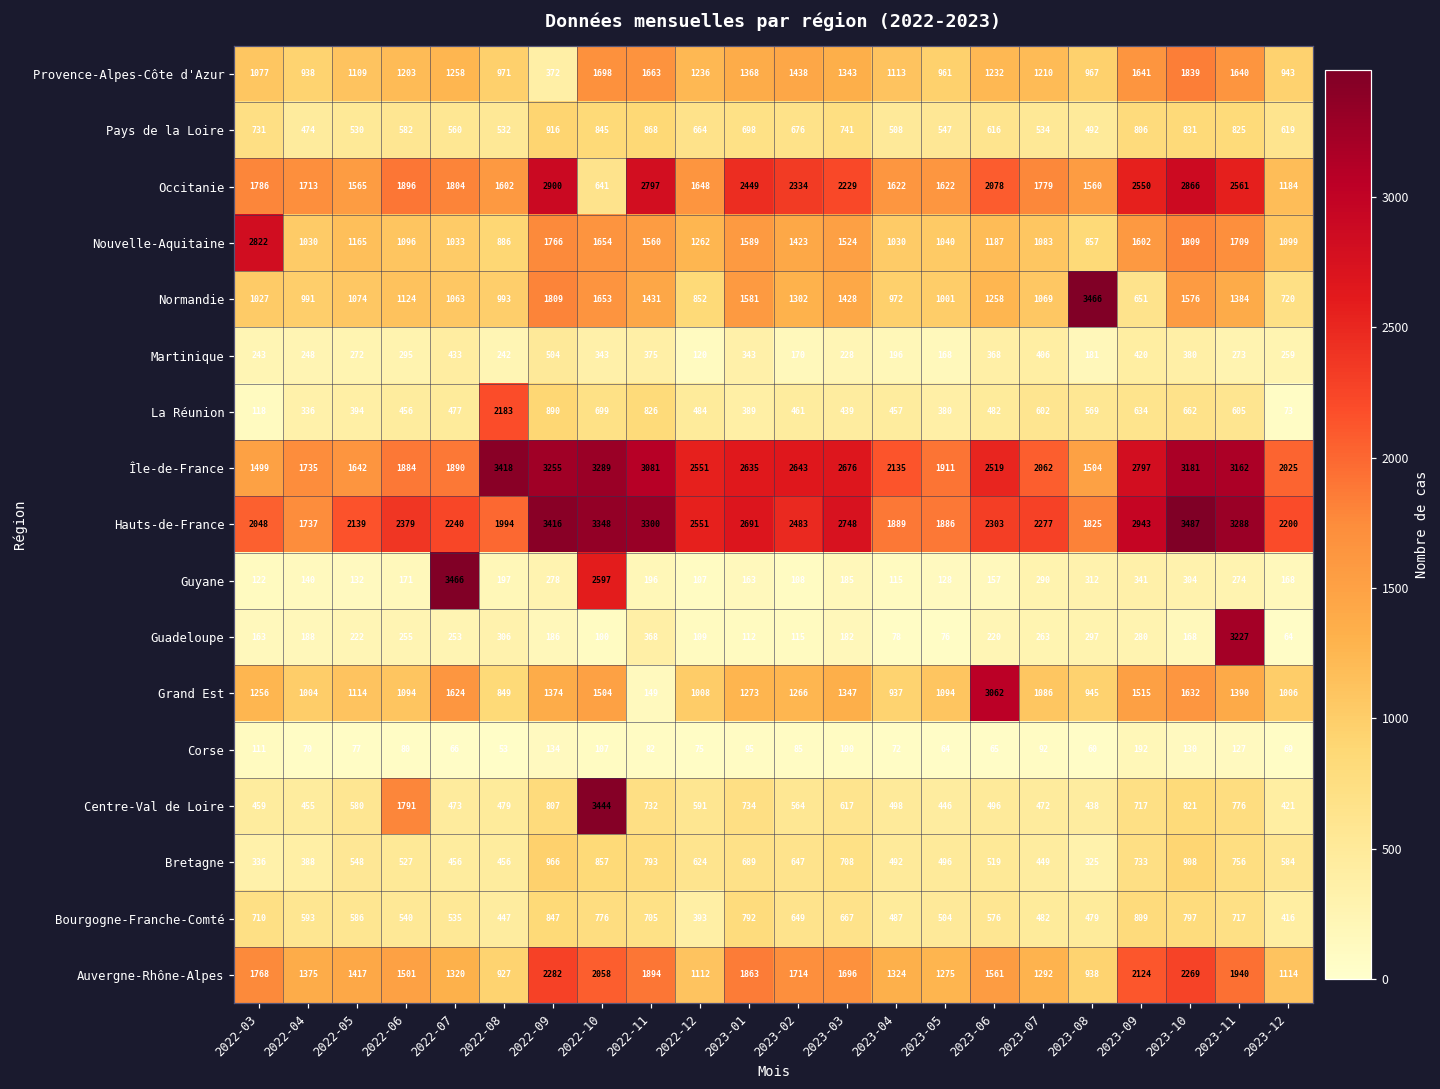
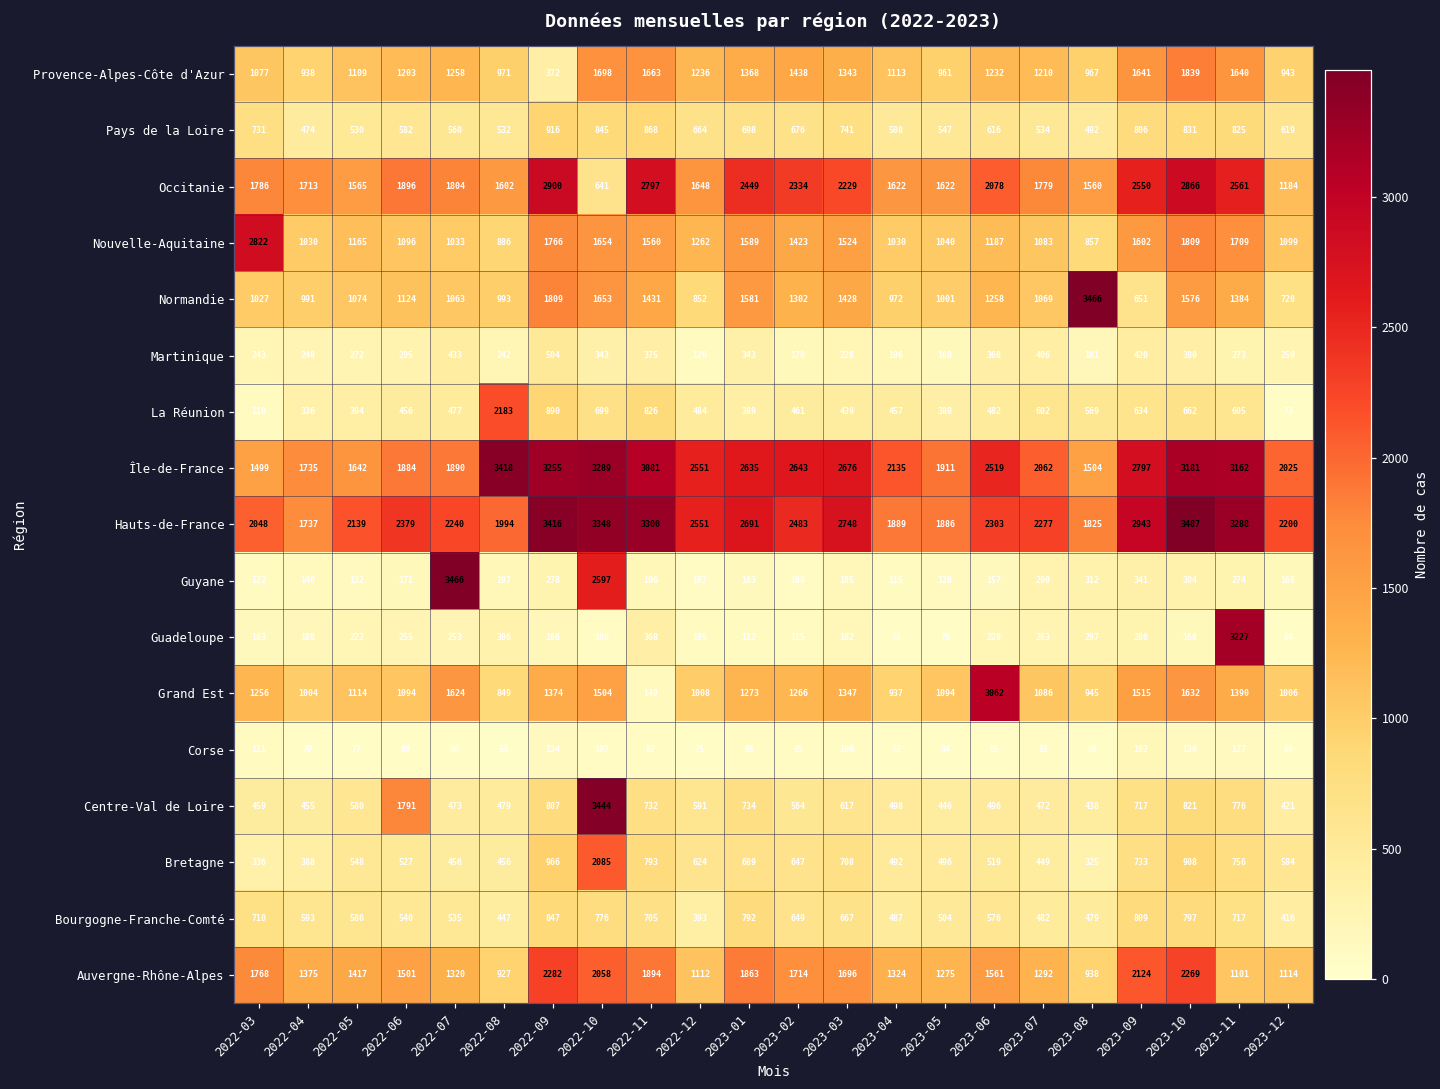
  {
    "Bretagne": {
      "2022-03": 336,
      "2022-04": 388,
      "2022-05": 548,
      "2022-06": 527,
      "2022-07": 456,
      "2022-08": 456,
      "2022-09": 966,
-     "2022-10": 857,
+     "2022-10": 2085,
      "2022-11": 793,
      "2022-12": 624,
      "2023-01": 689,
      "2023-02": 647,
      "2023-03": 708,
      "2023-04": 492,
      "2023-05": 496,
      "2023-06": 519,
      "2023-07": 449,
      "2023-08": 325,
      "2023-09": 733,
      "2023-10": 908,
      "2023-11": 756,
      "2023-12": 584
    },
    "Auvergne-Rhône-Alpes": {
      "2022-03": 1768,
      "2022-04": 1375,
      "2022-05": 1417,
      "2022-06": 1501,
      "2022-07": 1320,
      "2022-08": 927,
      "2022-09": 2282,
      "2022-10": 2058,
      "2022-11": 1894,
      "2022-12": 1112,
      "2023-01": 1863,
      "2023-02": 1714,
      "2023-03": 1696,
      "2023-04": 1324,
      "2023-05": 1275,
      "2023-06": 1561,
      "2023-07": 1292,
      "2023-08": 938,
      "2023-09": 2124,
      "2023-10": 2269,
-     "2023-11": 1940,
+     "2023-11": 1101,
      "2023-12": 1114
    }
  }
